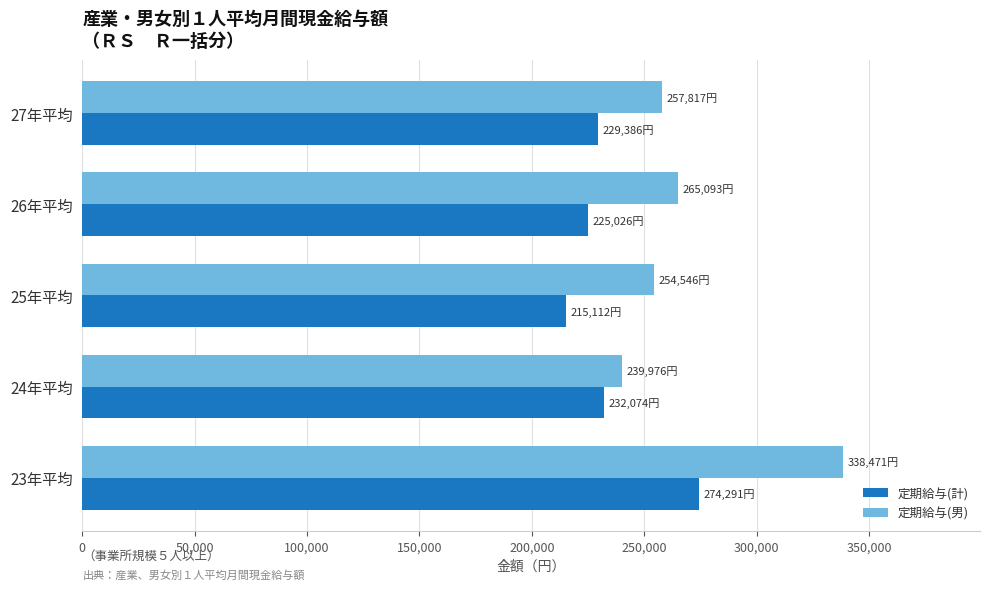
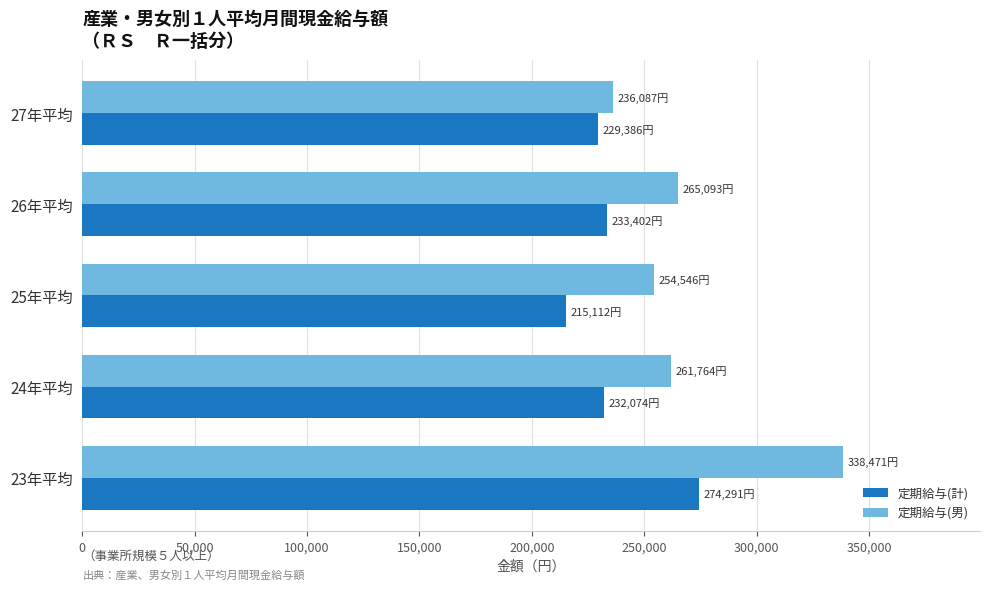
  {
    "定期給与(計)": {
      "27年平均": "229,386円",
-     "26年平均": "225,026円",
+     "26年平均": "233,402円",
      "25年平均": "215,112円",
      "24年平均": "232,074円",
      "23年平均": "274,291円"
    },
    "定期給与(男)": {
-     "27年平均": "257,817円",
+     "27年平均": "236,087円",
      "26年平均": "265,093円",
      "25年平均": "254,546円",
-     "24年平均": "239,976円",
+     "24年平均": "261,764円",
      "23年平均": "338,471円"
    }
  }
